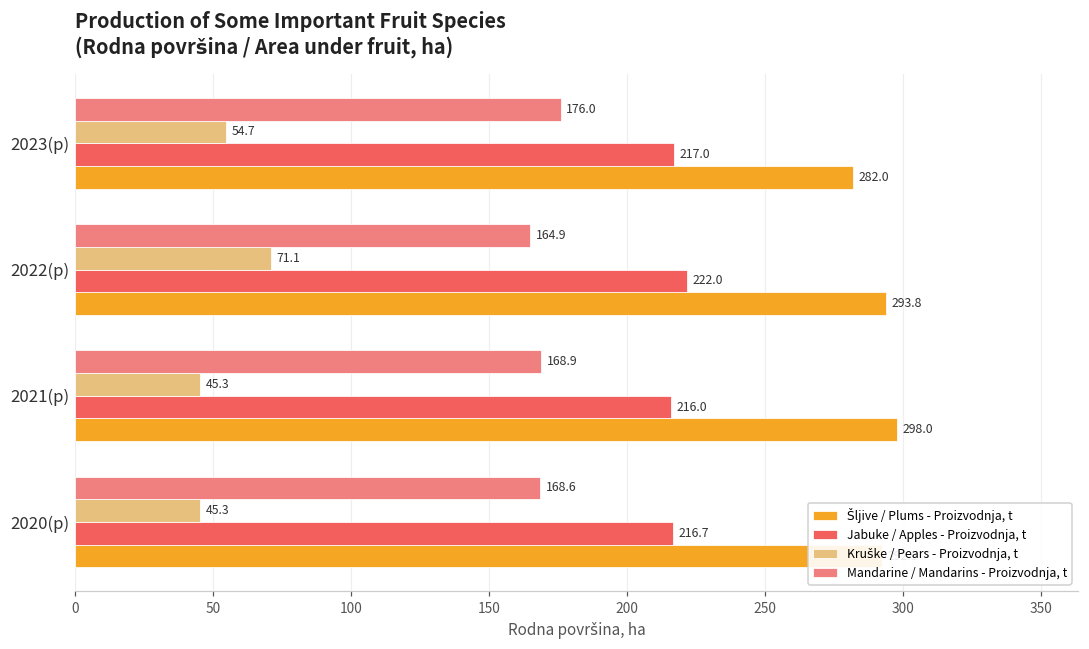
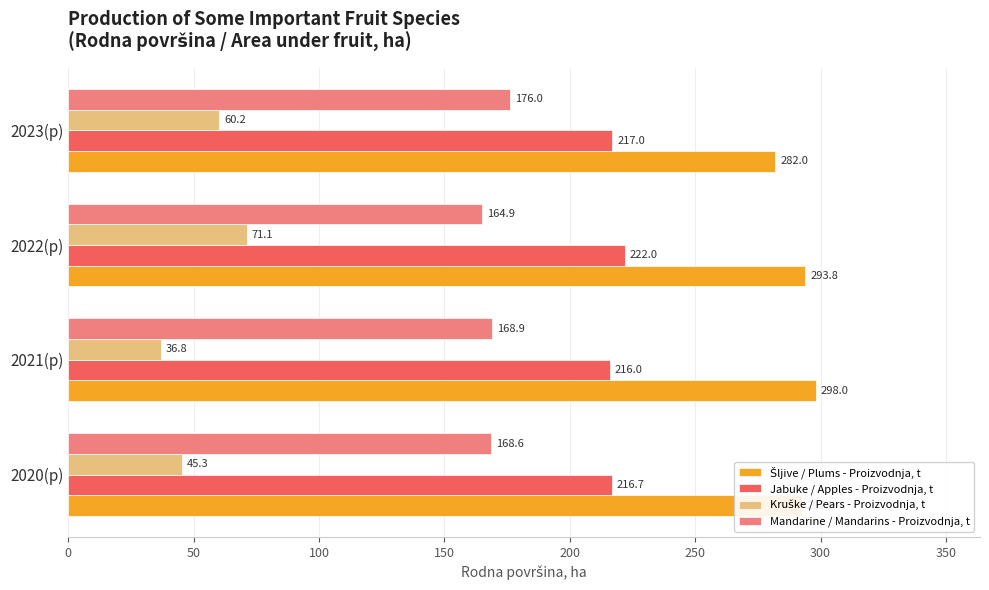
  {
    "Šljive / Plums - Proizvodnja, t": {
      "2023(p)": 282.0,
      "2022(p)": 293.8,
      "2021(p)": 298.0
    },
    "Kruške / Pears - Proizvodnja, t": {
-     "2023(p)": 54.7,
+     "2023(p)": 60.2,
      "2022(p)": 71.1,
-     "2021(p)": 45.3,
+     "2021(p)": 36.8,
      "2020(p)": 45.3
    }
  }
